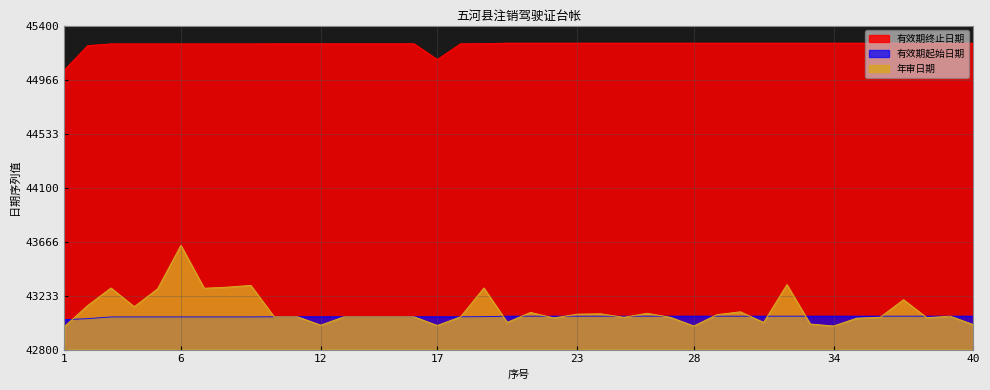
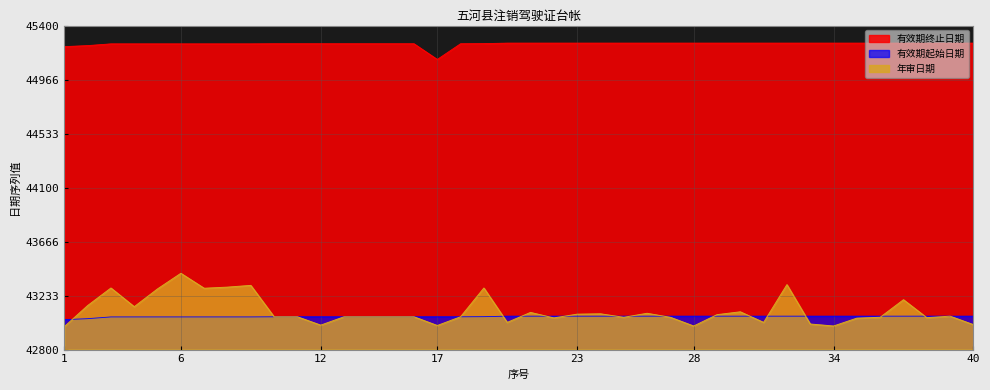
  {
    "有效期终止日期": {
-     "1": 45040,
+     "1": 45230,
      "6": 45250,
      "12": 45250,
      "17": 45130,
      "23": 45260,
      "28": 45260,
      "34": 45260,
      "40": 45260
    },
    "有效期起始日期": {
      "1": 43040,
      "6": 43060,
      "12": 43060,
      "17": 43060,
      "28": 43070,
      "34": 43070,
      "40": 43070
    },
    "年审日期": {
      "1": 42980,
-     "6": 43640,
+     "6": 43410,
      "12": 43000,
      "17": 42990,
      "28": 42990,
      "34": 42990,
      "40": 43000
    }
  }
